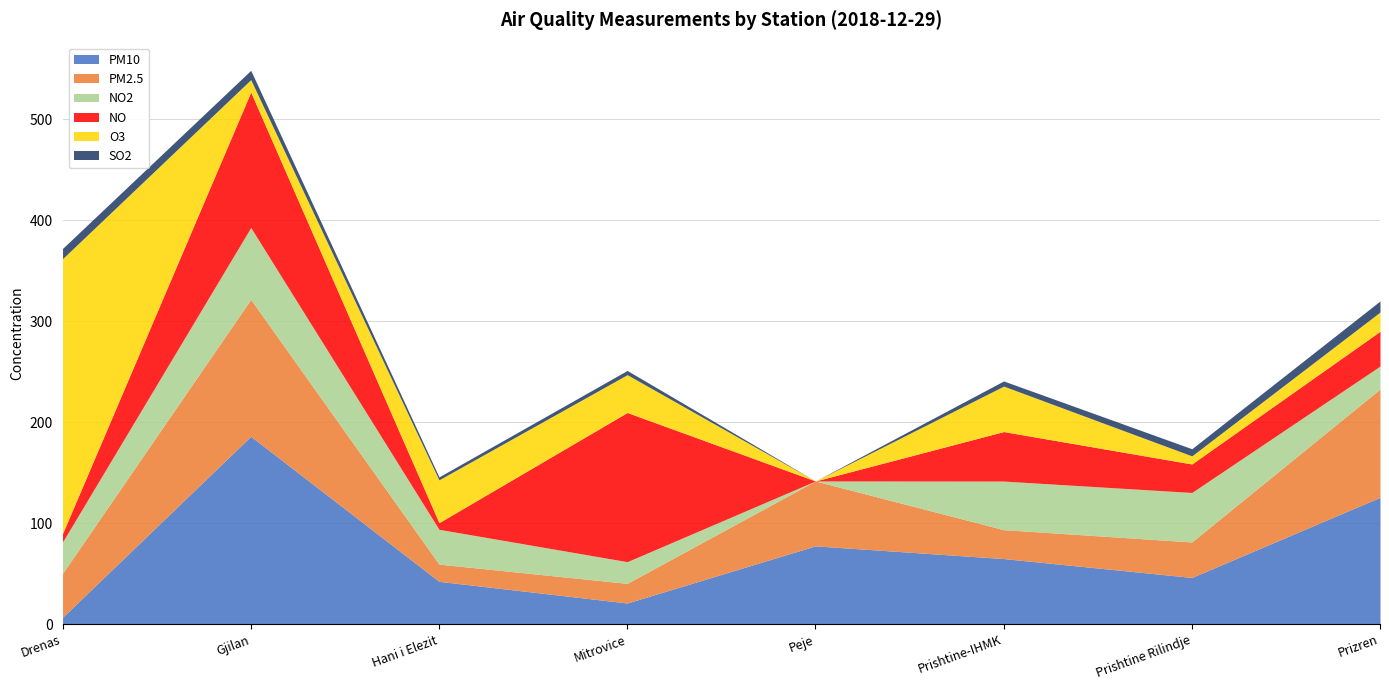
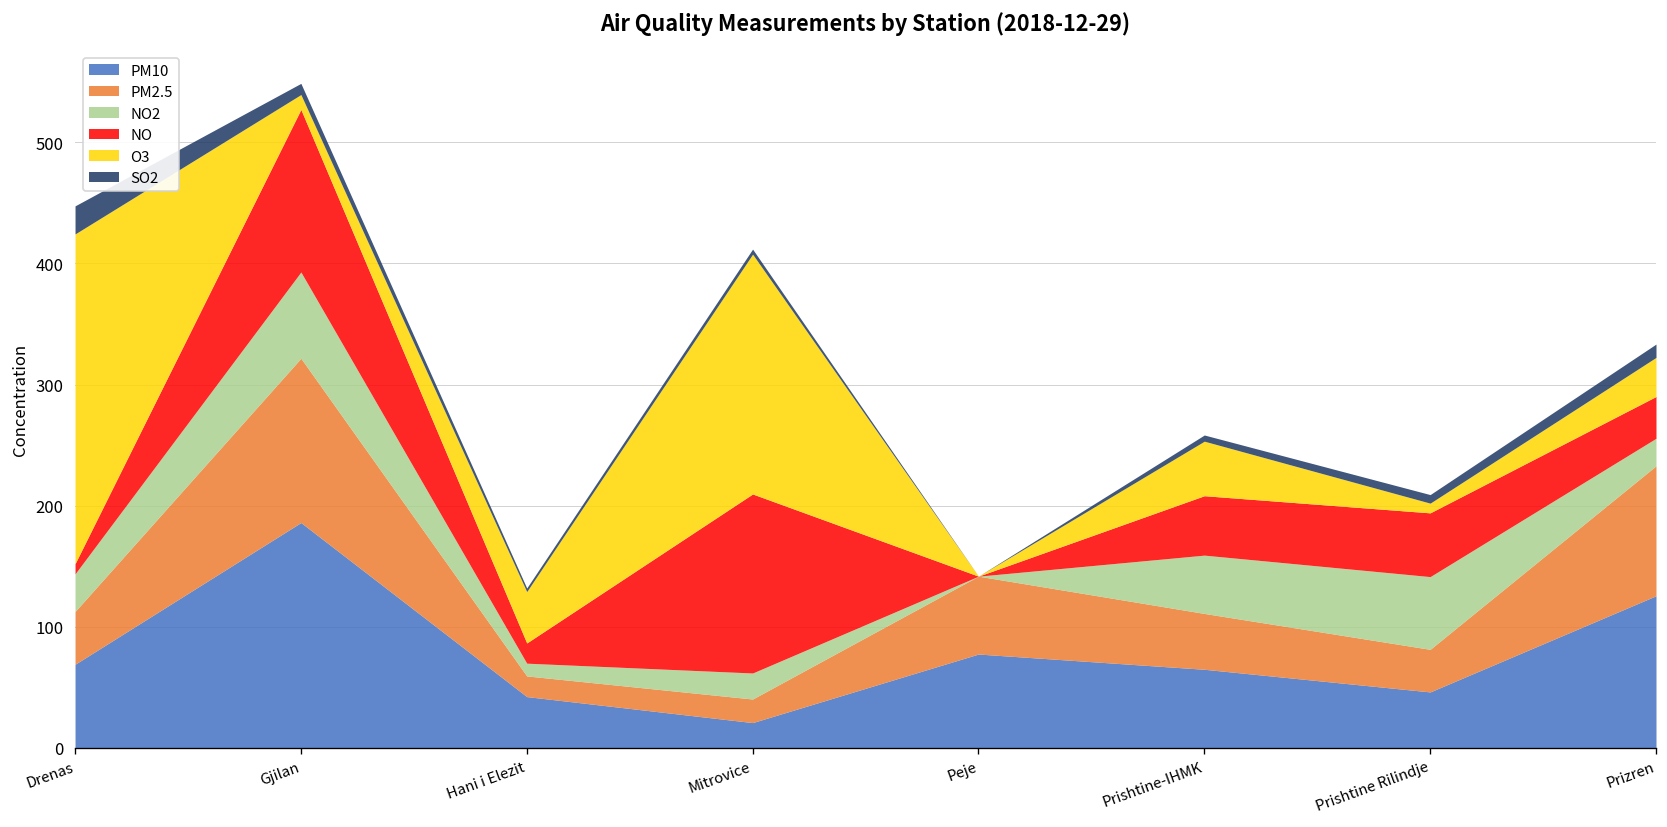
  {
    "PM10": {
-     "Drenas": 7,
+     "Drenas": 69,
      "Gjilan": 186,
      "Hani i Elezit": 42,
      "Mitrovice": 21,
      "Peje": 78,
      "Prishtine-IHMK": 65,
      "Prishtine Rilindje": 46,
      "Prizren": 126
    },
    "PM2.5": {
      "Drenas": 44,
      "Gjilan": 136,
      "Hani i Elezit": 17,
      "Mitrovice": 19,
-     "Prishtine-IHMK": 29,
+     "Prishtine-IHMK": 46,
      "Prishtine Rilindje": 35,
      "Prizren": 107
    },
    "NO2": {
      "Drenas": 31,
      "Gjilan": 71,
-     "Hani i Elezit": 35,
+     "Hani i Elezit": 11,
      "Mitrovice": 21,
      "Prishtine-IHMK": 48,
-     "Prishtine Rilindje": 49,
+     "Prishtine Rilindje": 60,
      "Prizren": 23
    },
    "NO": {
      "Drenas": 8,
      "Gjilan": 134,
-     "Hani i Elezit": 7,
+     "Hani i Elezit": 17,
      "Mitrovice": 148,
      "Prishtine-IHMK": 49,
-     "Prishtine Rilindje": 28,
+     "Prishtine Rilindje": 53,
      "Prizren": 34
    },
    "O3": {
      "Drenas": 272,
      "Gjilan": 12,
      "Hani i Elezit": 42,
-     "Mitrovice": 37,
+     "Mitrovice": 198,
      "Prishtine-IHMK": 45,
      "Prishtine Rilindje": 8,
-     "Prizren": 19
+     "Prizren": 32
    },
    "SO2": {
-     "Drenas": 10,
+     "Drenas": 23,
      "Gjilan": 9,
      "Hani i Elezit": 3,
      "Mitrovice": 4,
      "Prishtine-IHMK": 5,
      "Prishtine Rilindje": 7,
      "Prizren": 11
    }
  }
